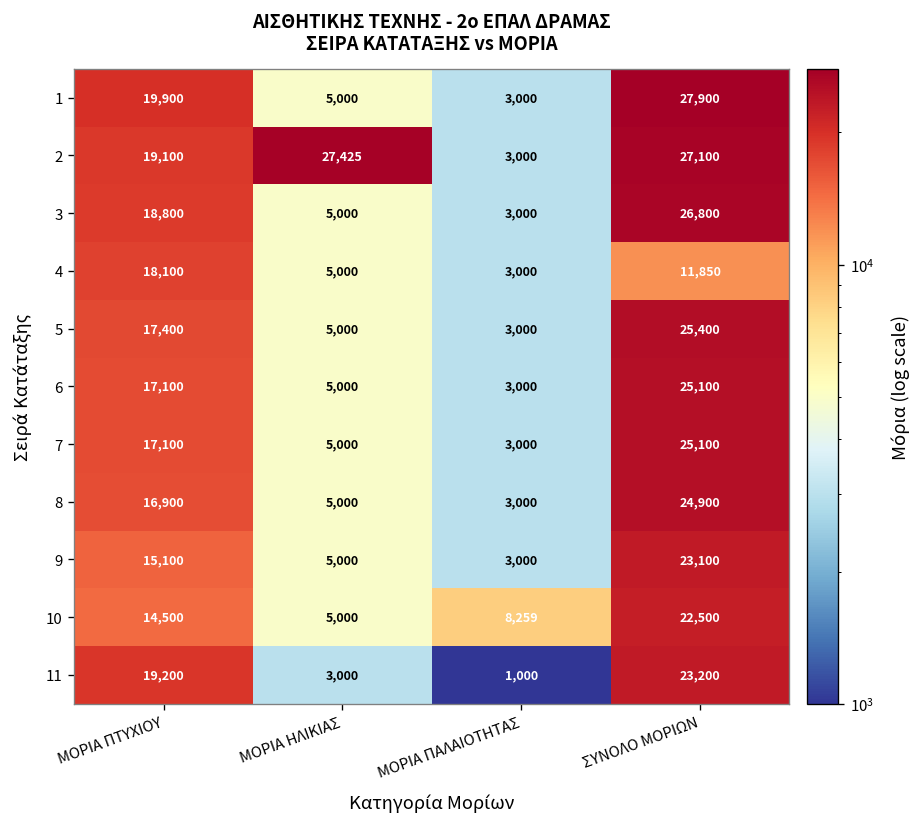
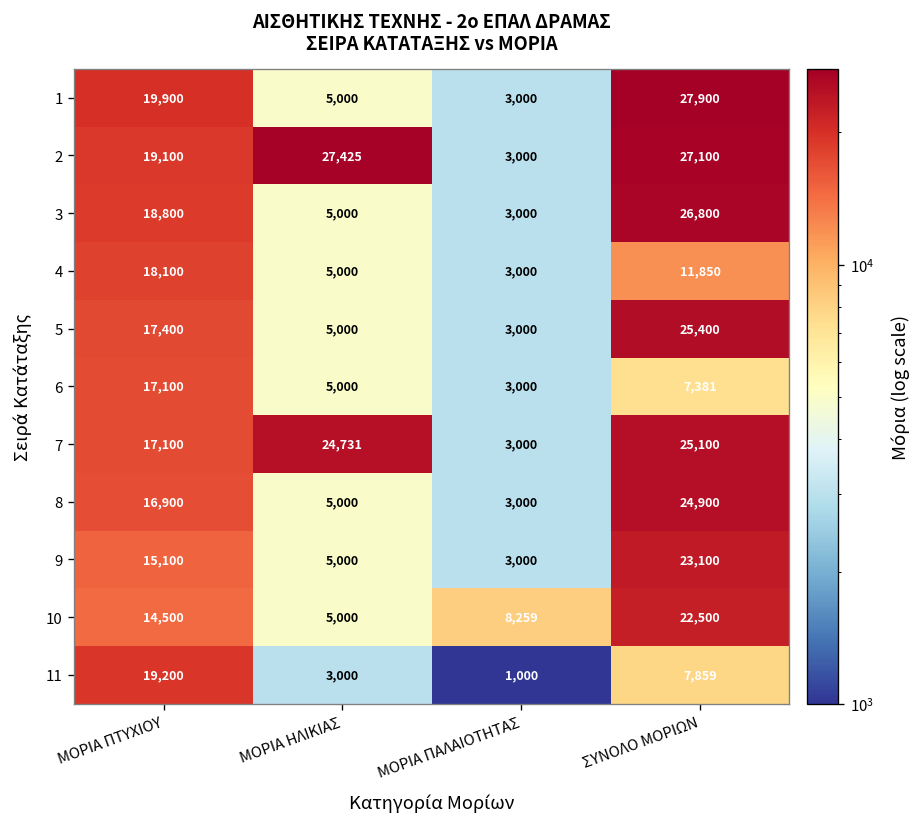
  {
    "1": {
      "ΜΟΡΙΑ ΠΤΥΧΙΟΥ": "19,900",
      "ΜΟΡΙΑ ΗΛΙΚΙΑΣ": "5,000",
      "ΜΟΡΙΑ ΠΑΛΑΙΟΤΗΤΑΣ": "3,000",
      "ΣΥΝΟΛΟ ΜΟΡΙΩΝ": "27,900"
    },
    "2": {
      "ΜΟΡΙΑ ΠΤΥΧΙΟΥ": "19,100",
      "ΜΟΡΙΑ ΗΛΙΚΙΑΣ": "27,425",
      "ΜΟΡΙΑ ΠΑΛΑΙΟΤΗΤΑΣ": "3,000",
      "ΣΥΝΟΛΟ ΜΟΡΙΩΝ": "27,100"
    },
    "3": {
      "ΜΟΡΙΑ ΠΤΥΧΙΟΥ": "18,800",
      "ΜΟΡΙΑ ΗΛΙΚΙΑΣ": "5,000",
      "ΜΟΡΙΑ ΠΑΛΑΙΟΤΗΤΑΣ": "3,000",
      "ΣΥΝΟΛΟ ΜΟΡΙΩΝ": "26,800"
    },
    "4": {
      "ΜΟΡΙΑ ΠΤΥΧΙΟΥ": "18,100",
      "ΜΟΡΙΑ ΗΛΙΚΙΑΣ": "5,000",
      "ΜΟΡΙΑ ΠΑΛΑΙΟΤΗΤΑΣ": "3,000",
      "ΣΥΝΟΛΟ ΜΟΡΙΩΝ": "11,850"
    },
    "5": {
      "ΜΟΡΙΑ ΠΤΥΧΙΟΥ": "17,400",
      "ΜΟΡΙΑ ΗΛΙΚΙΑΣ": "5,000",
      "ΜΟΡΙΑ ΠΑΛΑΙΟΤΗΤΑΣ": "3,000",
      "ΣΥΝΟΛΟ ΜΟΡΙΩΝ": "25,400"
    },
    "6": {
      "ΜΟΡΙΑ ΠΤΥΧΙΟΥ": "17,100",
      "ΜΟΡΙΑ ΗΛΙΚΙΑΣ": "5,000",
      "ΜΟΡΙΑ ΠΑΛΑΙΟΤΗΤΑΣ": "3,000",
-     "ΣΥΝΟΛΟ ΜΟΡΙΩΝ": "25,100"
+     "ΣΥΝΟΛΟ ΜΟΡΙΩΝ": "7,381"
    },
    "7": {
      "ΜΟΡΙΑ ΠΤΥΧΙΟΥ": "17,100",
-     "ΜΟΡΙΑ ΗΛΙΚΙΑΣ": "5,000",
+     "ΜΟΡΙΑ ΗΛΙΚΙΑΣ": "24,731",
      "ΜΟΡΙΑ ΠΑΛΑΙΟΤΗΤΑΣ": "3,000",
      "ΣΥΝΟΛΟ ΜΟΡΙΩΝ": "25,100"
    },
    "8": {
      "ΜΟΡΙΑ ΠΤΥΧΙΟΥ": "16,900",
      "ΜΟΡΙΑ ΗΛΙΚΙΑΣ": "5,000",
      "ΜΟΡΙΑ ΠΑΛΑΙΟΤΗΤΑΣ": "3,000",
      "ΣΥΝΟΛΟ ΜΟΡΙΩΝ": "24,900"
    },
    "9": {
      "ΜΟΡΙΑ ΠΤΥΧΙΟΥ": "15,100",
      "ΜΟΡΙΑ ΗΛΙΚΙΑΣ": "5,000",
      "ΜΟΡΙΑ ΠΑΛΑΙΟΤΗΤΑΣ": "3,000",
      "ΣΥΝΟΛΟ ΜΟΡΙΩΝ": "23,100"
    },
    "10": {
      "ΜΟΡΙΑ ΠΤΥΧΙΟΥ": "14,500",
      "ΜΟΡΙΑ ΗΛΙΚΙΑΣ": "5,000",
      "ΜΟΡΙΑ ΠΑΛΑΙΟΤΗΤΑΣ": "8,259",
      "ΣΥΝΟΛΟ ΜΟΡΙΩΝ": "22,500"
    },
    "11": {
      "ΜΟΡΙΑ ΠΤΥΧΙΟΥ": "19,200",
      "ΜΟΡΙΑ ΗΛΙΚΙΑΣ": "3,000",
      "ΜΟΡΙΑ ΠΑΛΑΙΟΤΗΤΑΣ": "1,000",
-     "ΣΥΝΟΛΟ ΜΟΡΙΩΝ": "23,200"
+     "ΣΥΝΟΛΟ ΜΟΡΙΩΝ": "7,859"
    }
  }
